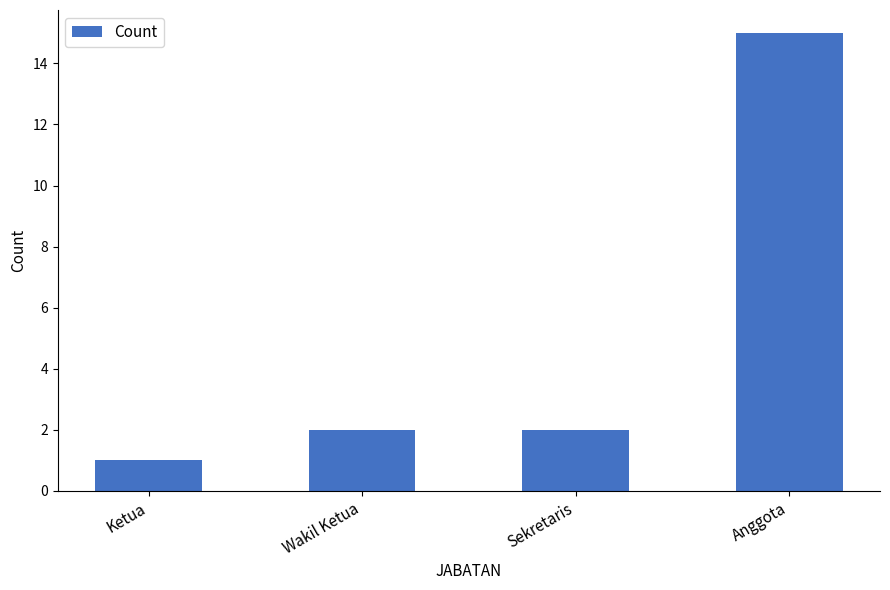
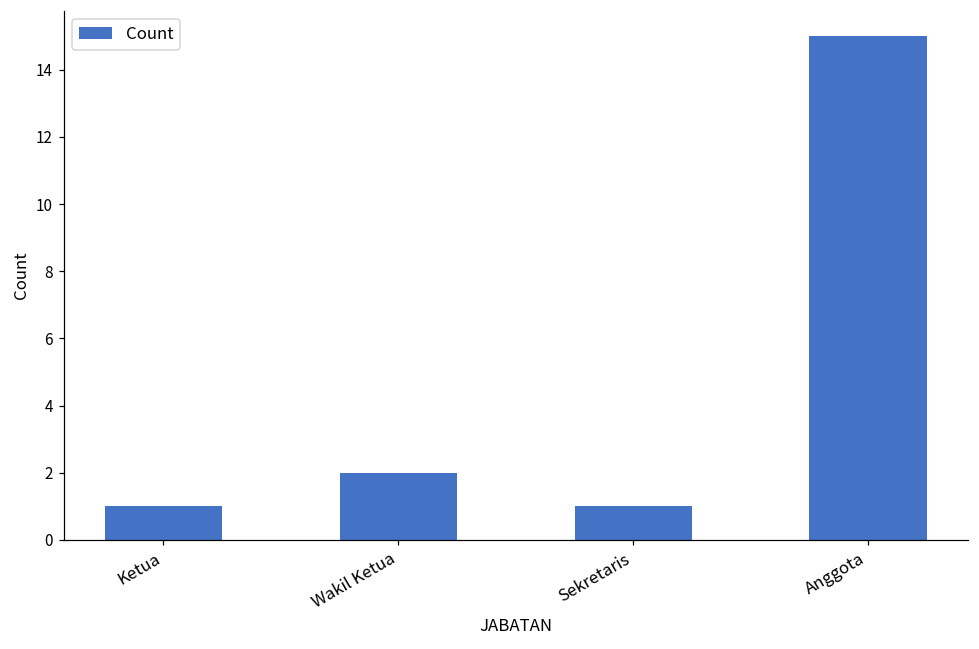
  {
    "Ketua": 1,
    "Wakil Ketua": 2,
-   "Sekretaris": 2,
+   "Sekretaris": 1,
    "Anggota": 15
  }
